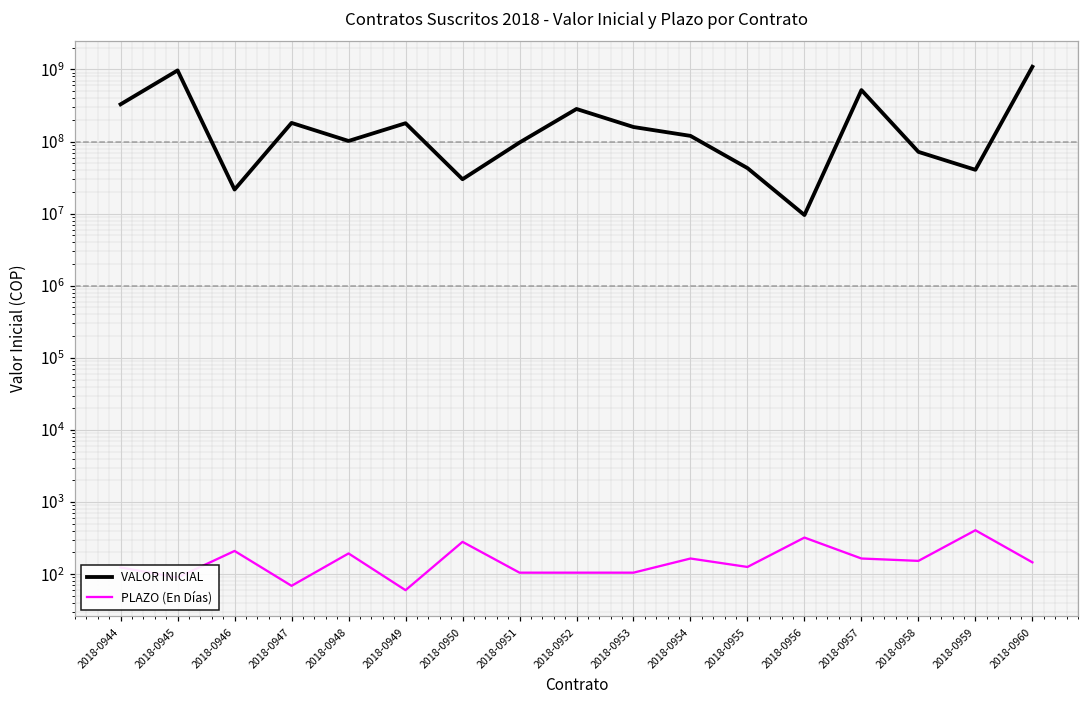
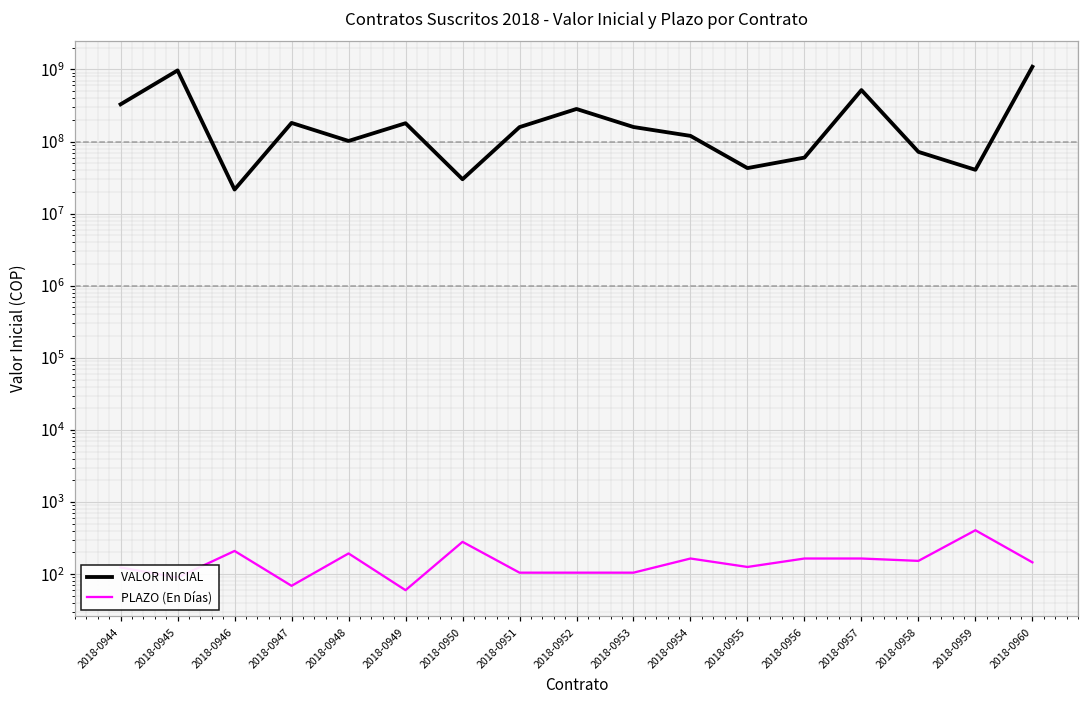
  {
    "VALOR INICIAL": {
      "2018-0944": 300000000,
      "2018-0945": 1000000000,
      "2018-0946": 22000000,
      "2018-0947": 180000000,
      "2018-0948": 100000000,
      "2018-0949": 180000000,
      "2018-0950": 30000000,
-     "2018-0951": 100000000,
+     "2018-0951": 160000000,
      "2018-0952": 280000000,
      "2018-0953": 160000000,
      "2018-0954": 120000000,
      "2018-0955": 40000000,
-     "2018-0956": 10000000,
+     "2018-0956": 60000000,
      "2018-0957": 500000000,
      "2018-0958": 70000000,
      "2018-0959": 40000000,
      "2018-0960": 1100000000
    },
    "PLAZO (En Días)": {
      "2018-0944": 120,
      "2018-0946": 210,
      "2018-0947": 70,
      "2018-0948": 190,
      "2018-0949": 60,
      "2018-0950": 280,
      "2018-0951": 110,
      "2018-0952": 110,
      "2018-0953": 110,
      "2018-0954": 170,
      "2018-0955": 130,
-     "2018-0956": 300,
+     "2018-0956": 170,
      "2018-0957": 170,
      "2018-0958": 150,
      "2018-0959": 400,
      "2018-0960": 150
    }
  }
